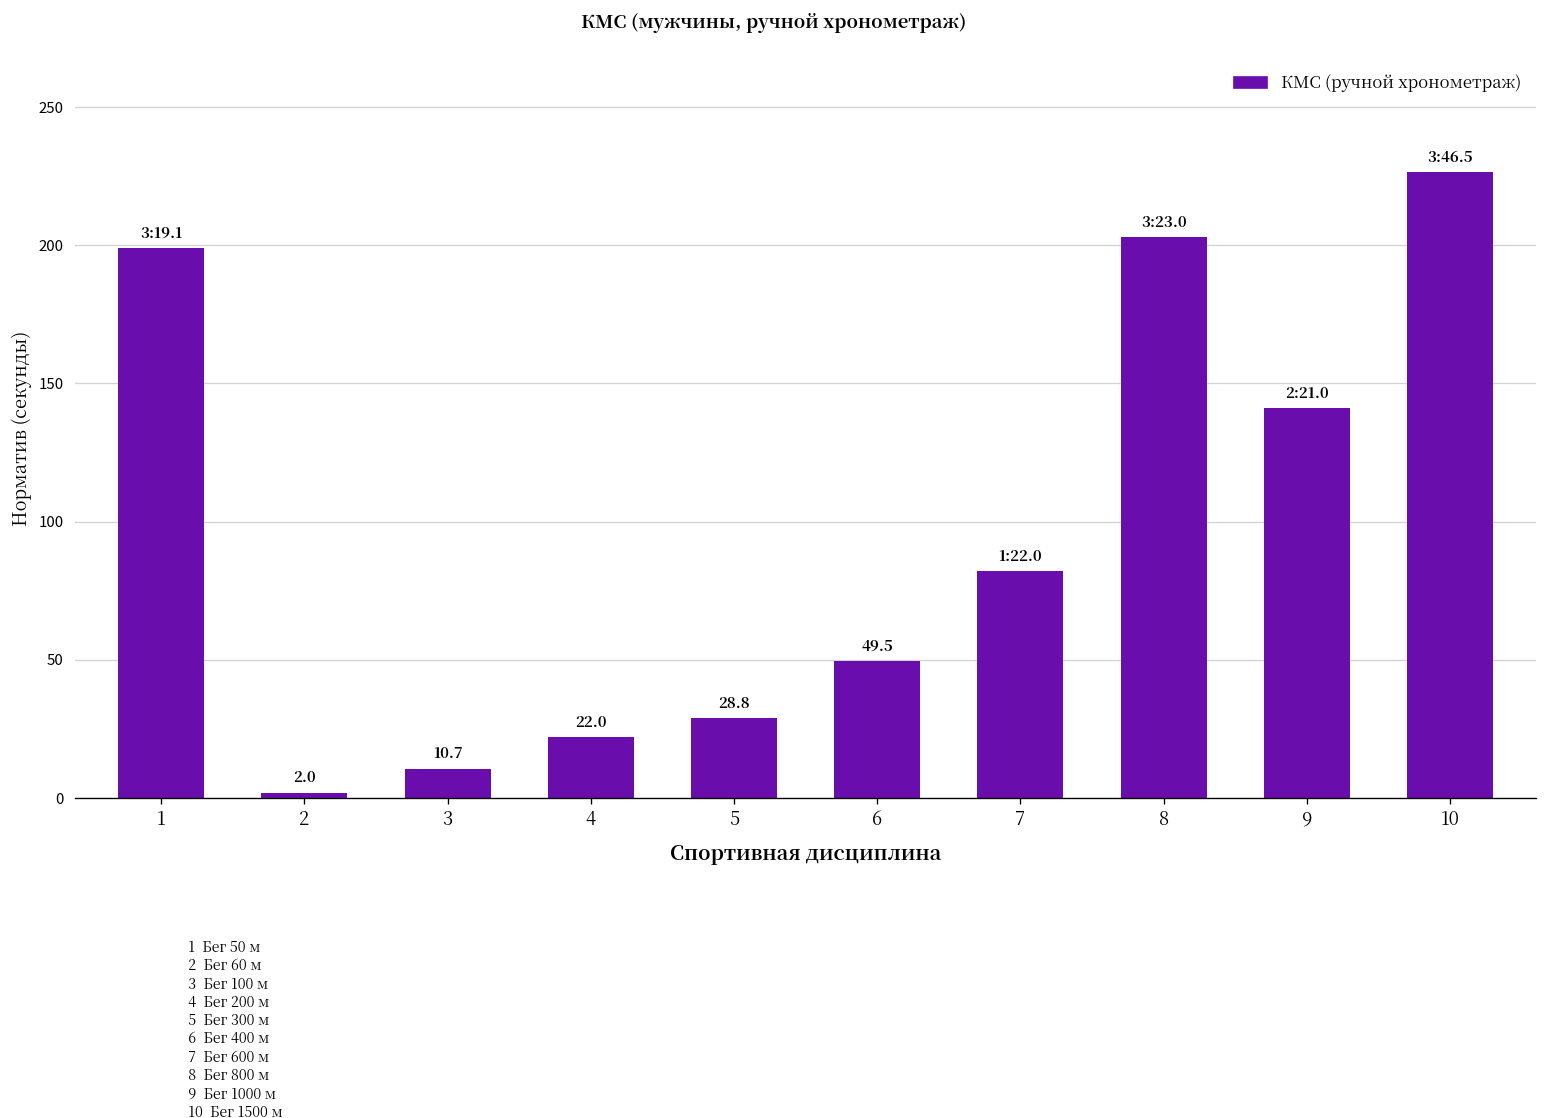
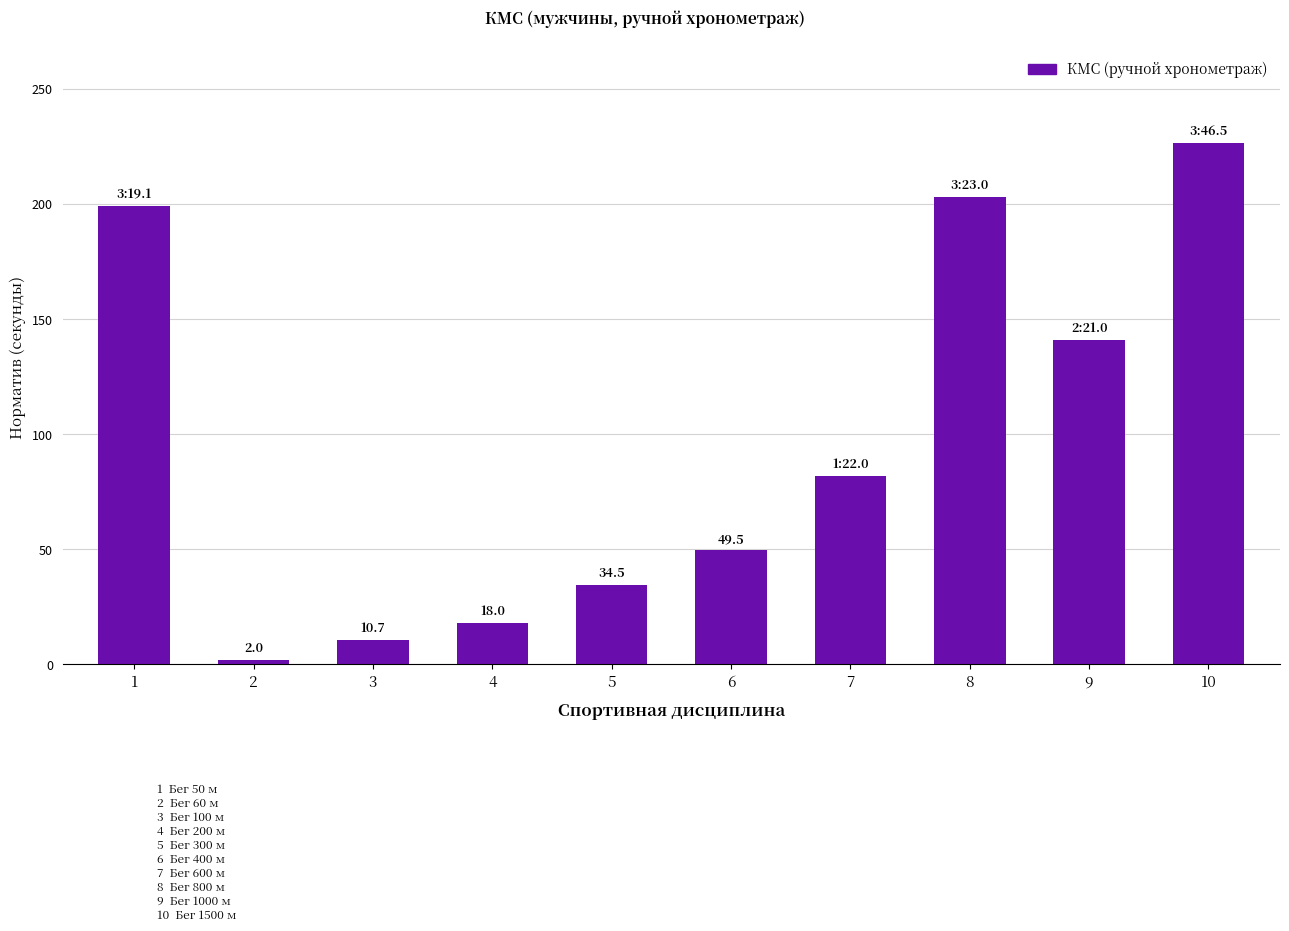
  {
    "2": 2.0,
    "3": 10.7,
-   "4": 22.0,
-   "5": 28.8,
+   "4": 18.0,
+   "5": 34.5,
    "6": 49.5
  }
